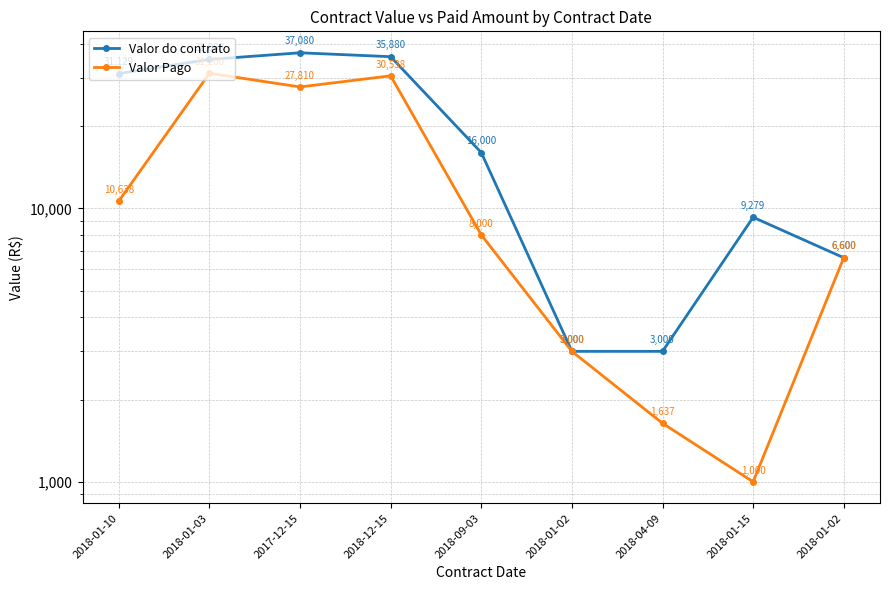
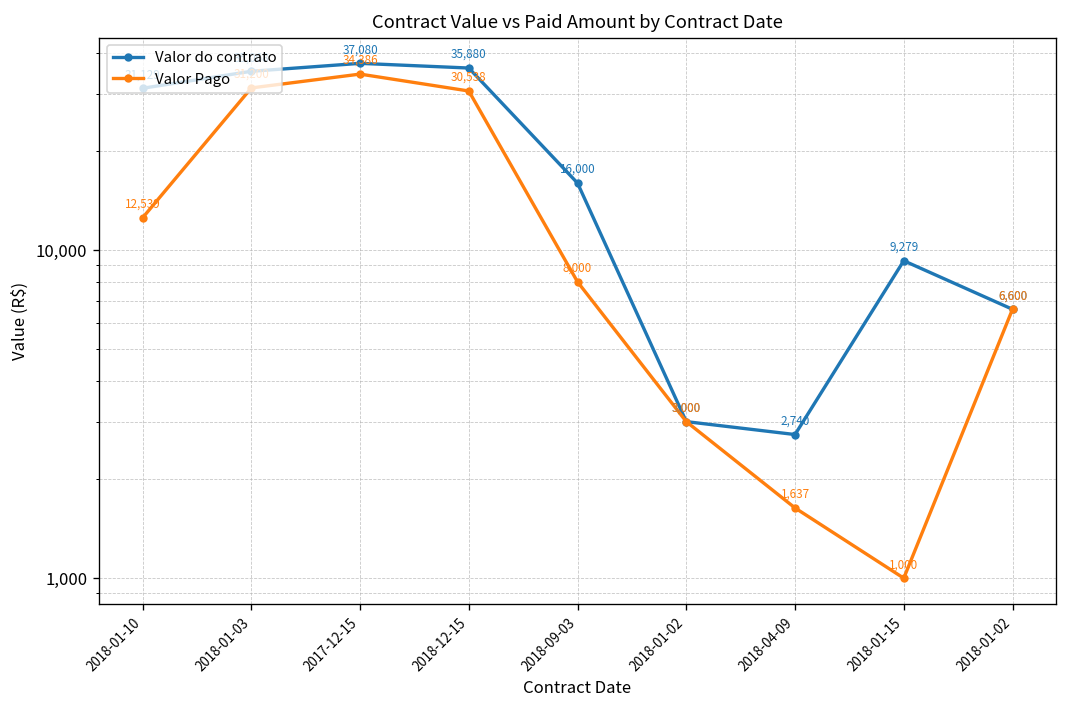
  {
    "Valor do contrato": {
      "2017-12-15": "37,080",
      "2018-12-15": "35,880",
      "2018-09-03": "16,000",
-     "2018-04-09": "3,000",
+     "2018-04-09": "2,740",
      "2018-01-15": "9,279"
    },
    "Valor Pago": {
-     "2018-01-10": "10,638",
-     "2017-12-15": "27,810",
+     "2018-01-10": "12,539",
+     "2017-12-15": "34,386",
      "2018-12-15": "30,538",
      "2018-09-03": "8,000",
      "2018-04-09": "1,637",
      "2018-01-15": "1,000"
    }
  }
